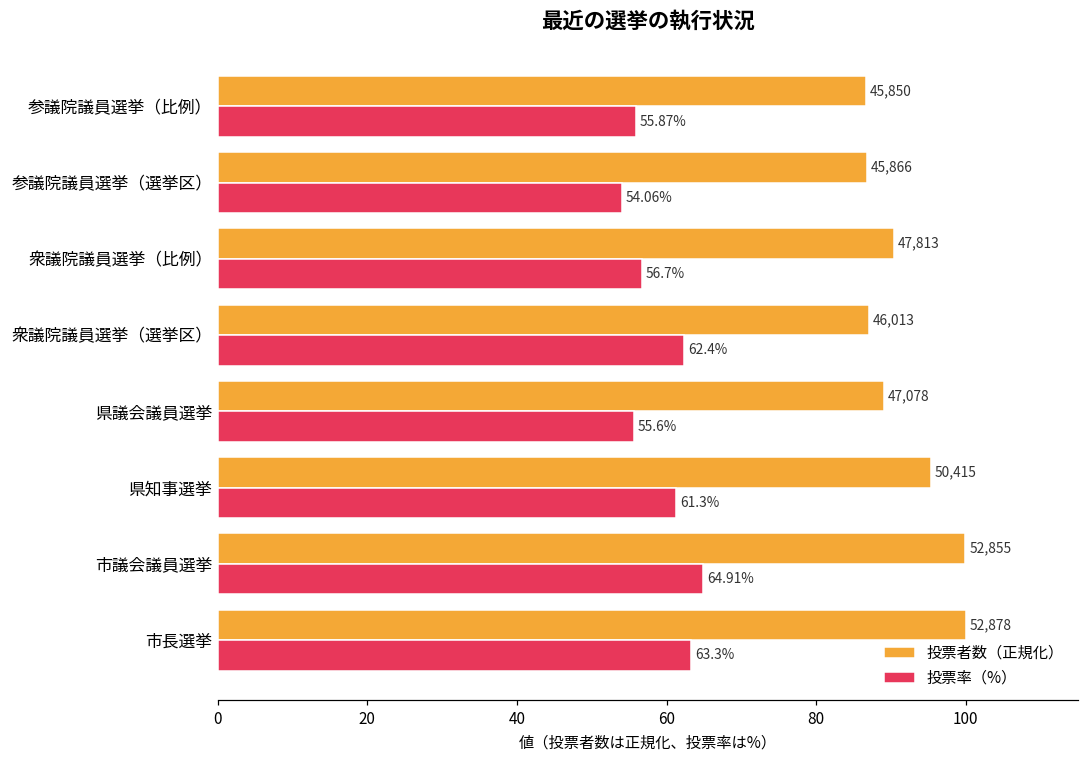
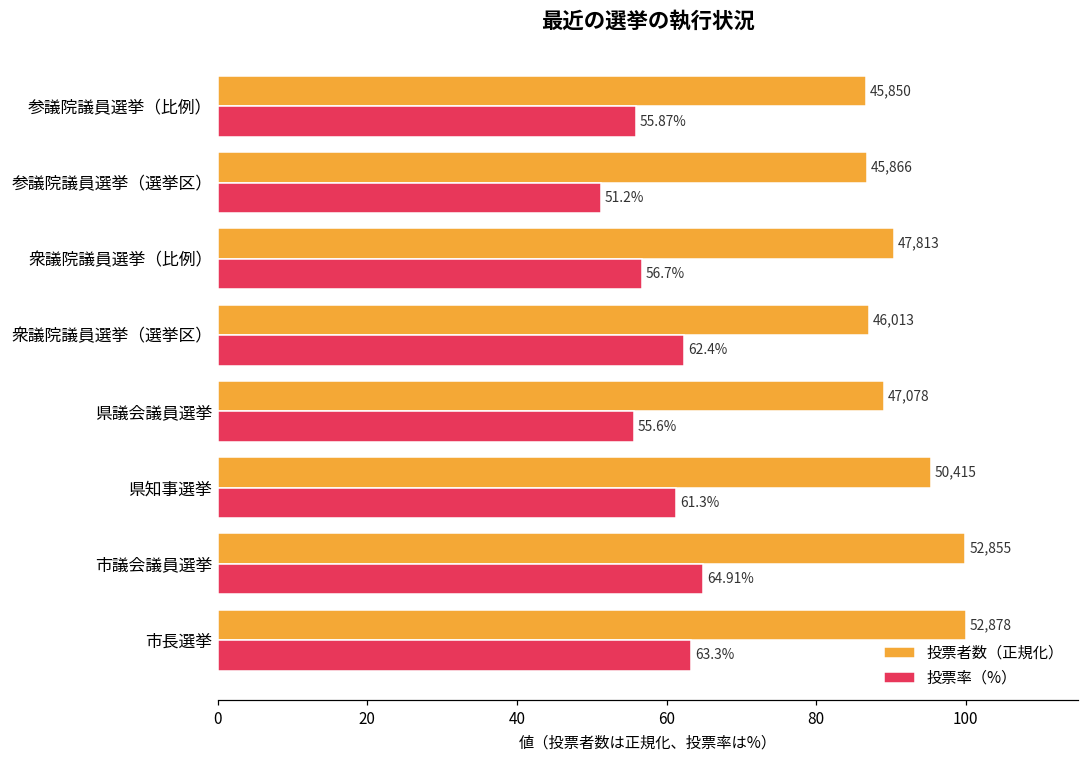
  {
    "投票率（%）": {
      "参議院議員選挙（比例）": "55.87%",
-     "参議院議員選挙（選挙区）": "54.06%",
+     "参議院議員選挙（選挙区）": "51.2%",
      "衆議院議員選挙（比例）": "56.7%",
      "衆議院議員選挙（選挙区）": "62.4%",
      "県議会議員選挙": "55.6%",
      "県知事選挙": "61.3%",
      "市議会議員選挙": "64.91%",
      "市長選挙": "63.3%"
    }
  }
